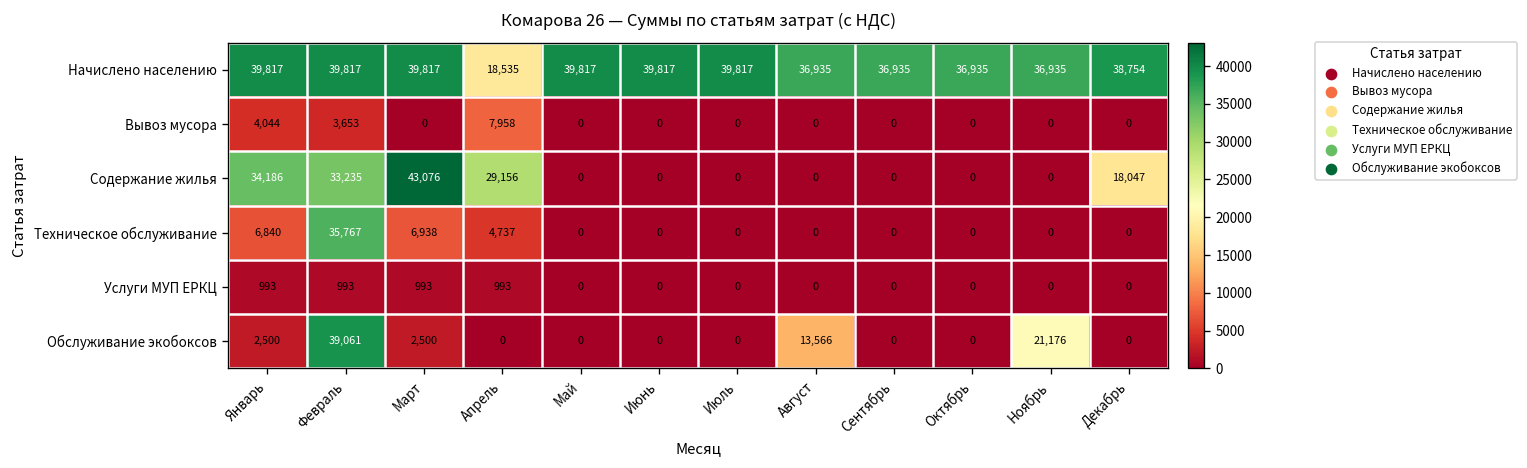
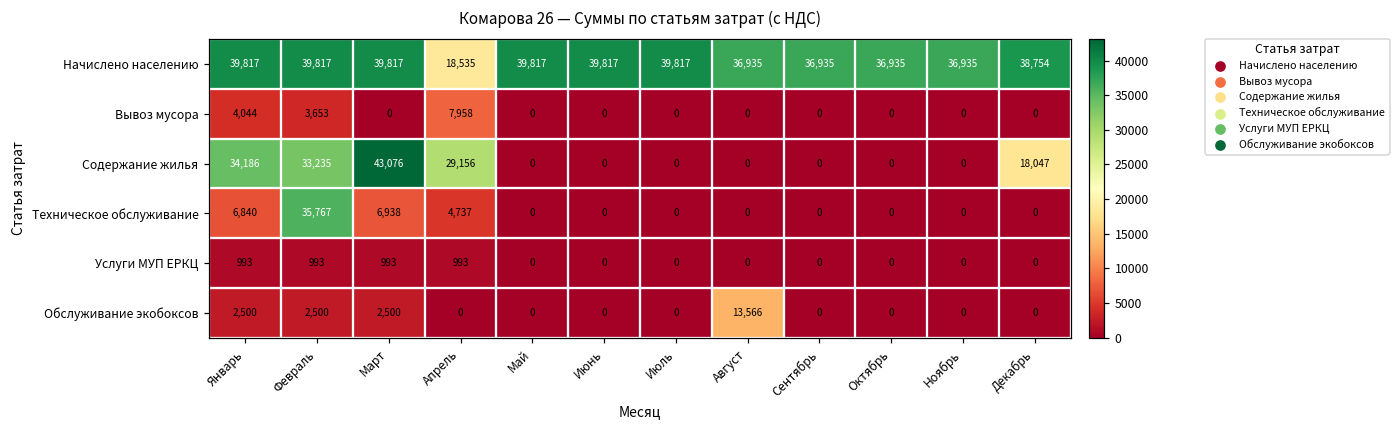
  {
    "Начислено населению": {
      "Январь": "39,817",
      "Февраль": "39,817",
      "Март": "39,817",
      "Апрель": "18,535",
      "Май": "39,817",
      "Июнь": "39,817",
      "Июль": "39,817",
      "Август": "36,935",
      "Сентябрь": "36,935",
      "Октябрь": "36,935",
      "Ноябрь": "36,935",
      "Декабрь": "38,754"
    },
    "Вывоз мусора": {
      "Январь": "4,044",
      "Февраль": "3,653",
      "Март": "0",
      "Апрель": "7,958",
      "Май": "0",
      "Июнь": "0",
      "Июль": "0",
      "Август": "0",
      "Сентябрь": "0",
      "Октябрь": "0",
      "Ноябрь": "0",
      "Декабрь": "0"
    },
    "Содержание жилья": {
      "Январь": "34,186",
      "Февраль": "33,235",
      "Март": "43,076",
      "Апрель": "29,156",
      "Май": "0",
      "Июнь": "0",
      "Июль": "0",
      "Август": "0",
      "Сентябрь": "0",
      "Октябрь": "0",
      "Ноябрь": "0",
      "Декабрь": "18,047"
    },
    "Техническое обслуживание": {
      "Январь": "6,840",
      "Февраль": "35,767",
      "Март": "6,938",
      "Апрель": "4,737",
      "Май": "0",
      "Июнь": "0",
      "Июль": "0",
      "Август": "0",
      "Сентябрь": "0",
      "Октябрь": "0",
      "Ноябрь": "0",
      "Декабрь": "0"
    },
    "Услуги МУП ЕРКЦ": {
      "Январь": "993",
      "Февраль": "993",
      "Март": "993",
      "Апрель": "993",
      "Май": "0",
      "Июнь": "0",
      "Июль": "0",
      "Август": "0",
      "Сентябрь": "0",
      "Октябрь": "0",
      "Ноябрь": "0",
      "Декабрь": "0"
    },
    "Обслуживание экобоксов": {
      "Январь": "2,500",
-     "Февраль": "39,061",
+     "Февраль": "2,500",
      "Март": "2,500",
      "Апрель": "0",
      "Май": "0",
      "Июнь": "0",
      "Июль": "0",
      "Август": "13,566",
      "Сентябрь": "0",
      "Октябрь": "0",
-     "Ноябрь": "21,176",
+     "Ноябрь": "0",
      "Декабрь": "0"
    }
  }
